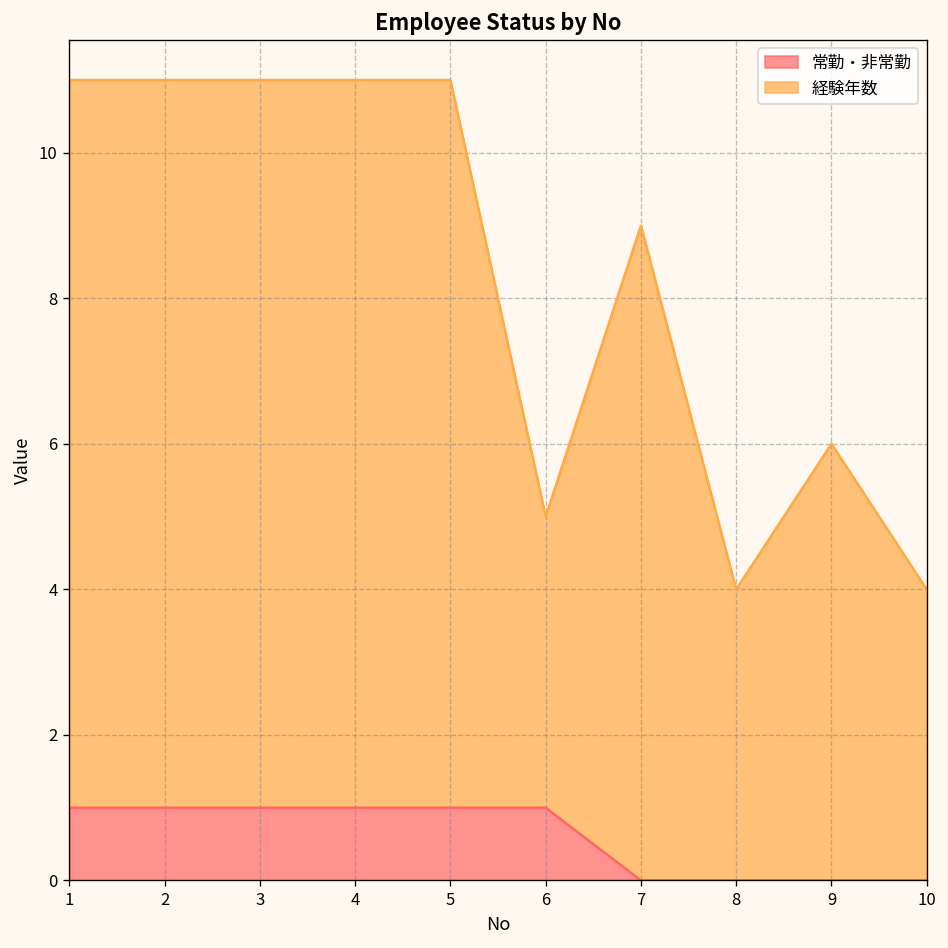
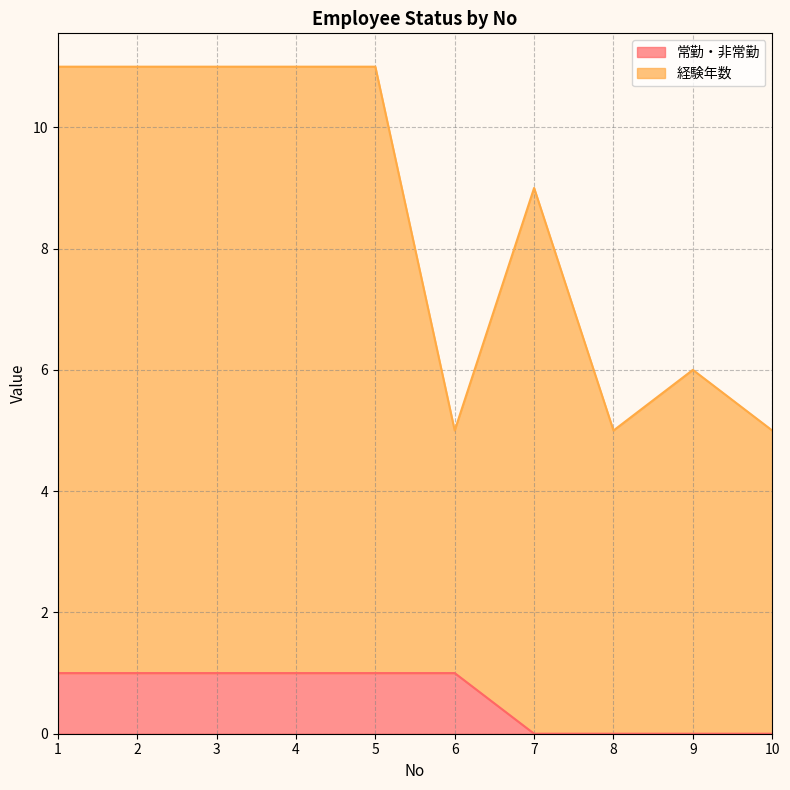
  {
    "常勤・非常勤": {
      "1": 1,
      "2": 1,
      "3": 1,
      "4": 1,
      "5": 1,
      "6": 1,
      "7": 0,
      "8": 0,
      "9": 0,
      "10": 0
    },
    "経験年数": {
      "1": 10,
      "2": 10,
      "3": 10,
      "4": 10,
      "5": 10,
      "6": 4,
      "7": 9,
-     "8": 4,
+     "8": 5,
      "9": 6,
-     "10": 4
+     "10": 5
    }
  }
